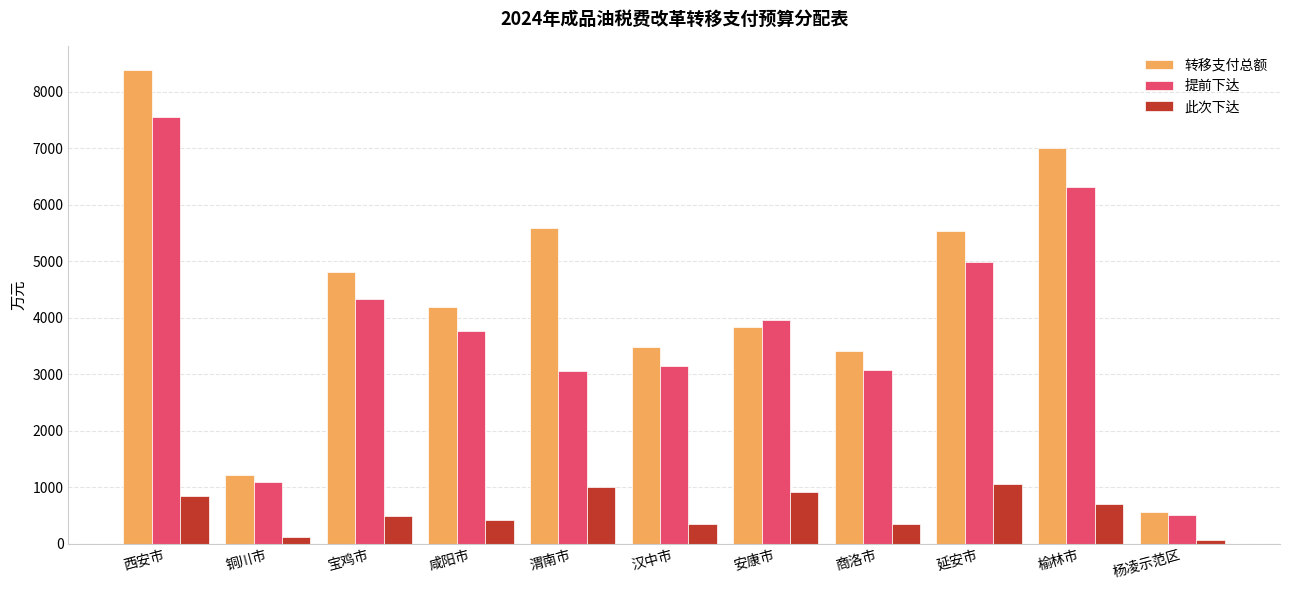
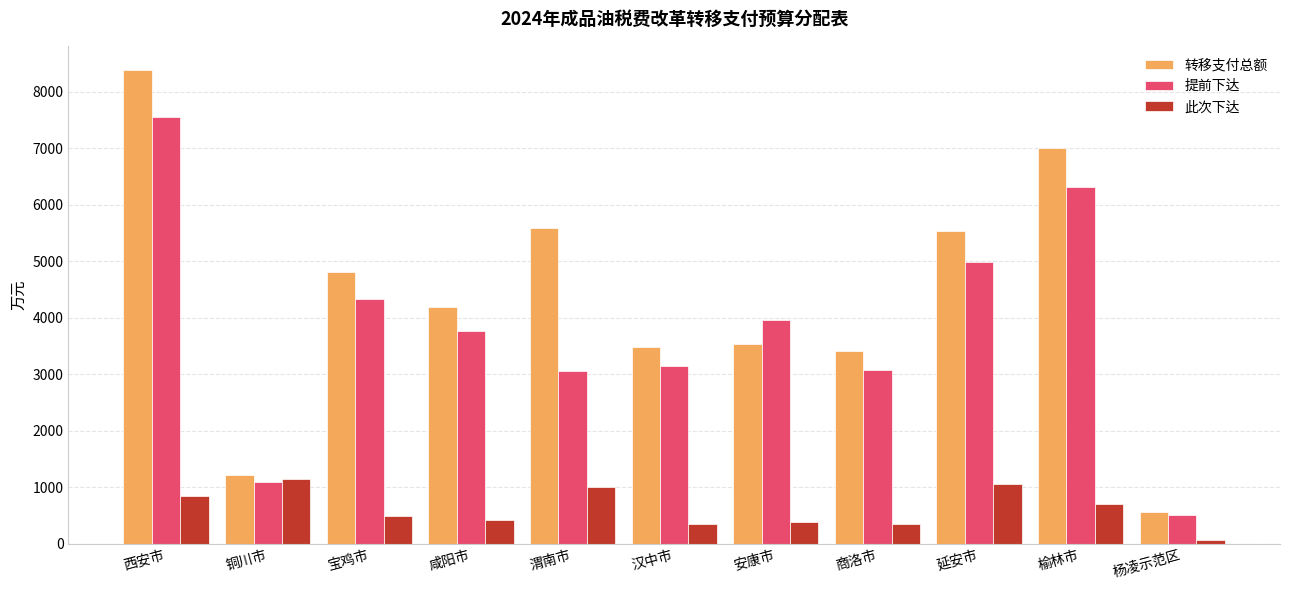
  {
    "转移支付总额": {
      "西安市": 8400,
      "铜川市": 1200,
      "宝鸡市": 4800,
      "咸阳市": 4200,
      "渭南市": 5600,
      "汉中市": 3500,
-     "安康市": 3800,
+     "安康市": 3500,
      "商洛市": 3400,
      "延安市": 5500,
      "榆林市": 7000,
      "杨凌示范区": 600
    },
    "提前下达": {
      "西安市": 7600,
      "铜川市": 1100,
      "宝鸡市": 4300,
      "咸阳市": 3800,
      "渭南市": 3100,
      "汉中市": 3100,
      "安康市": 4000,
      "商洛市": 3100,
      "延安市": 5000,
      "榆林市": 6300,
      "杨凌示范区": 500
    },
    "此次下达": {
      "西安市": 800,
-     "铜川市": 100,
+     "铜川市": 1100,
      "宝鸡市": 500,
      "咸阳市": 400,
      "渭南市": 1000,
      "汉中市": 300,
-     "安康市": 900,
+     "安康市": 400,
      "商洛市": 300,
      "延安市": 1100,
      "榆林市": 700,
      "杨凌示范区": 100
    }
  }
